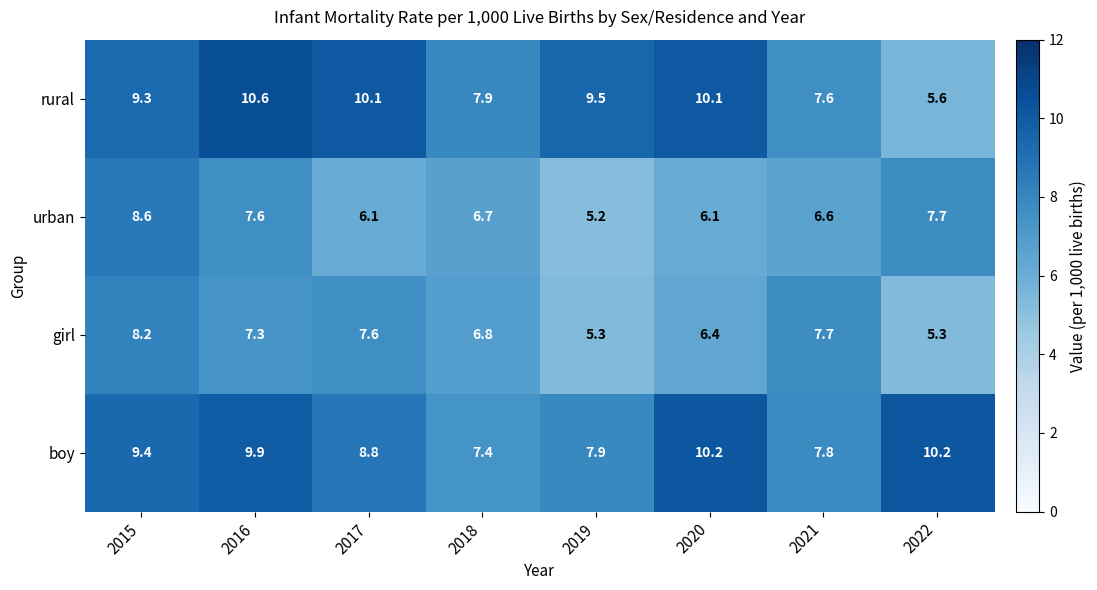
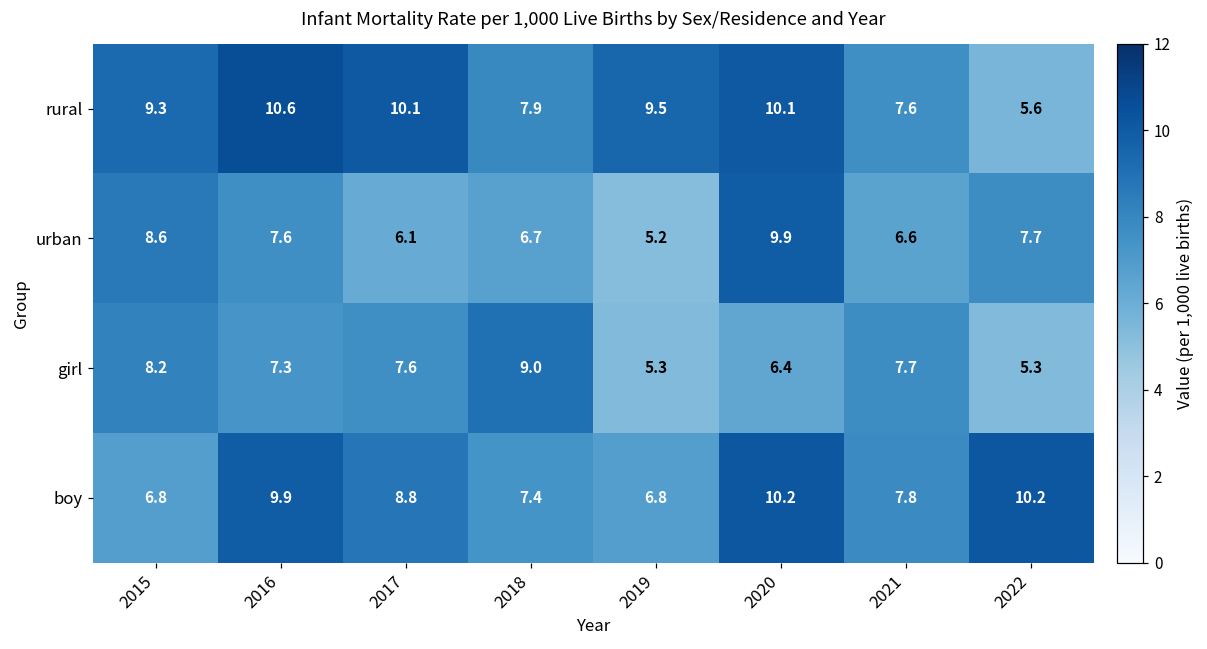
  {
    "rural": {
      "2015": 9.3,
      "2016": 10.6,
      "2017": 10.1,
      "2018": 7.9,
      "2019": 9.5,
      "2020": 10.1,
      "2021": 7.6,
      "2022": 5.6
    },
    "urban": {
      "2015": 8.6,
      "2016": 7.6,
      "2017": 6.1,
      "2018": 6.7,
      "2019": 5.2,
-     "2020": 6.1,
+     "2020": 9.9,
      "2021": 6.6,
      "2022": 7.7
    },
    "girl": {
      "2015": 8.2,
      "2016": 7.3,
      "2017": 7.6,
-     "2018": 6.8,
+     "2018": 9.0,
      "2019": 5.3,
      "2020": 6.4,
      "2021": 7.7,
      "2022": 5.3
    },
    "boy": {
-     "2015": 9.4,
+     "2015": 6.8,
      "2016": 9.9,
      "2017": 8.8,
      "2018": 7.4,
-     "2019": 7.9,
+     "2019": 6.8,
      "2020": 10.2,
      "2021": 7.8,
      "2022": 10.2
    }
  }
